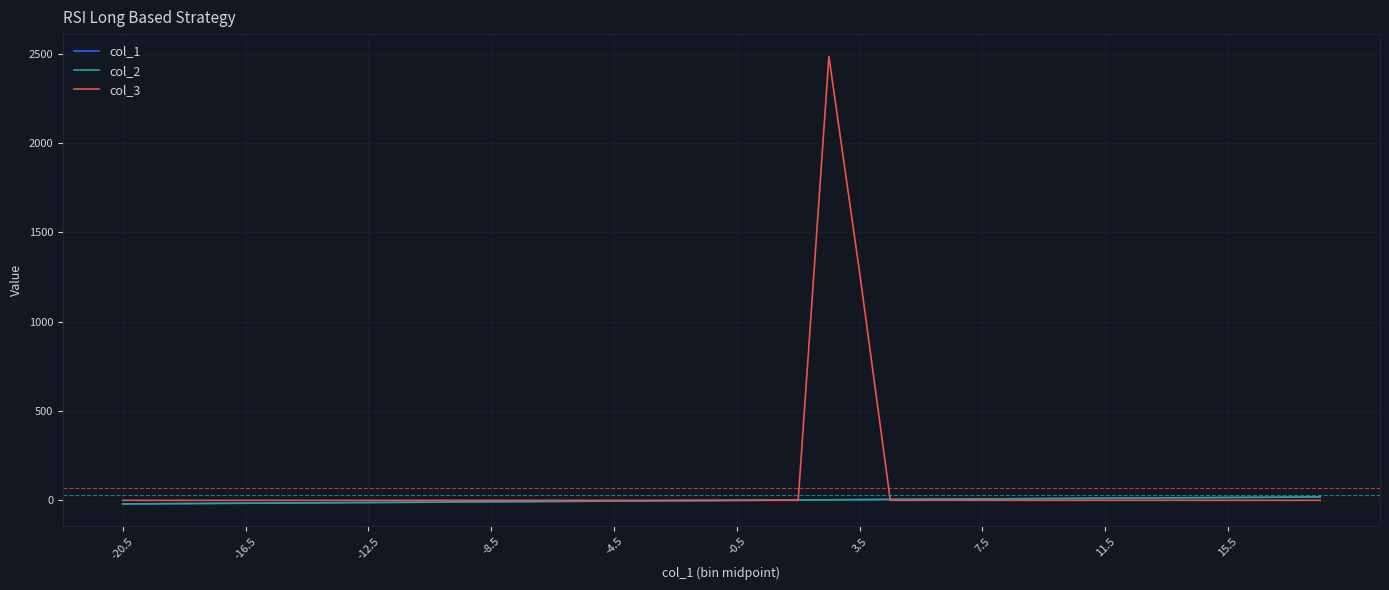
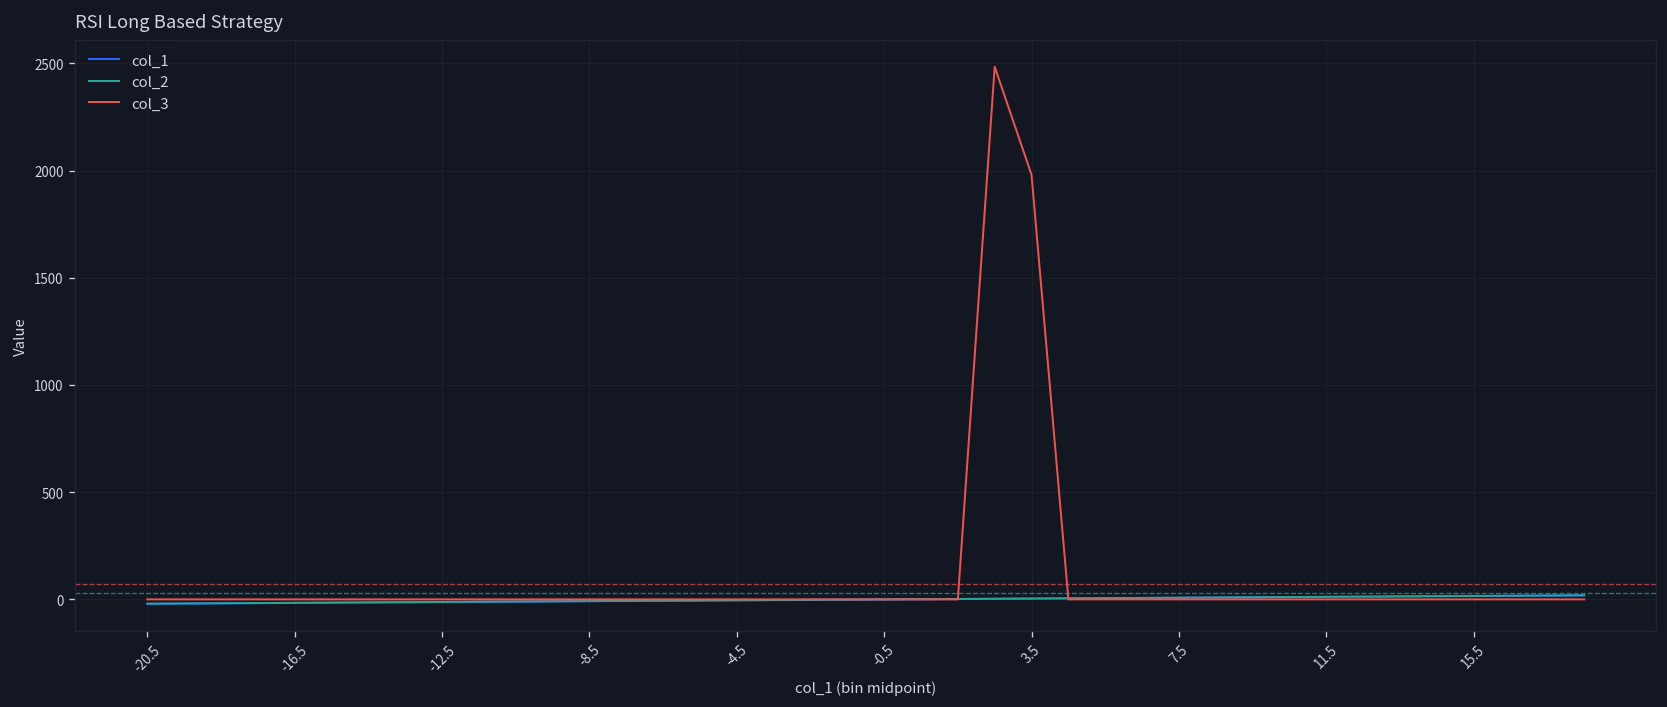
  {
    "col_3": {
      "-20.5": 0,
      "-16.5": 0,
-     "3.5": 1280,
+     "3.5": 1980,
      "15.5": 0
    }
  }
